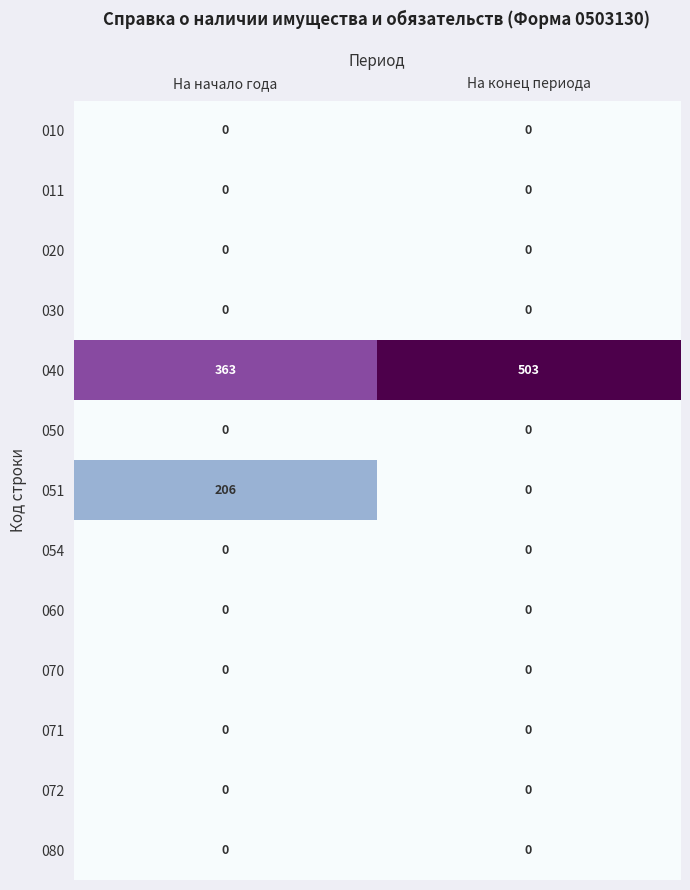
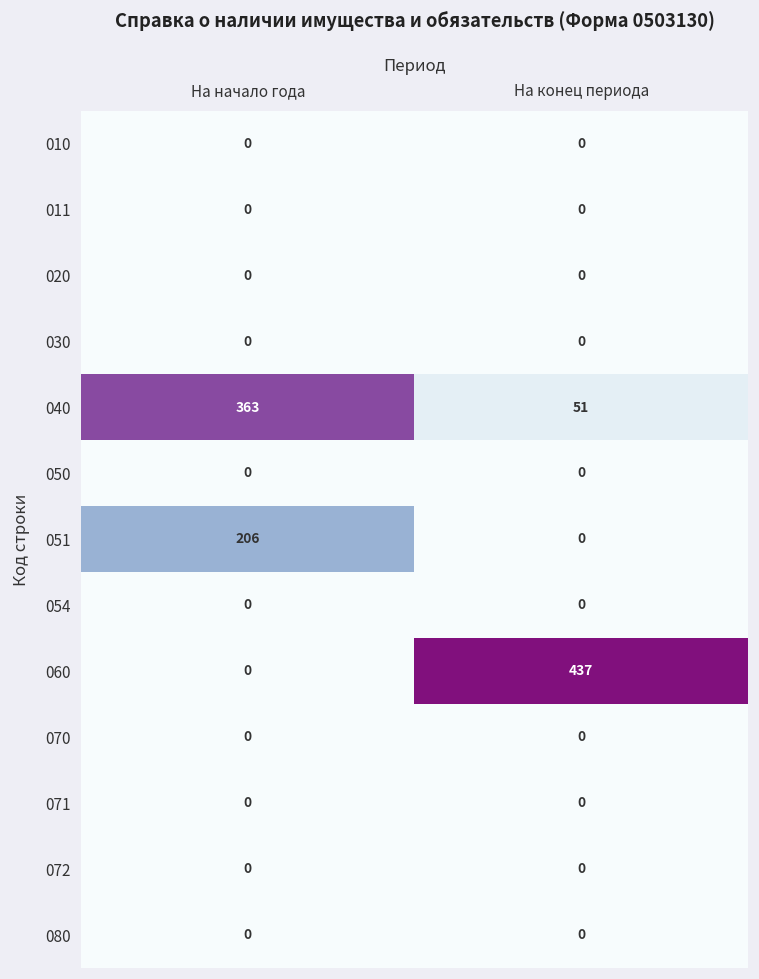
  {
    "010": {
      "На начало года": 0,
      "На конец периода": 0
    },
    "011": {
      "На начало года": 0,
      "На конец периода": 0
    },
    "020": {
      "На начало года": 0,
      "На конец периода": 0
    },
    "030": {
      "На начало года": 0,
      "На конец периода": 0
    },
    "040": {
      "На начало года": 363,
-     "На конец периода": 503
+     "На конец периода": 51
    },
    "050": {
      "На начало года": 0,
      "На конец периода": 0
    },
    "051": {
      "На начало года": 206,
      "На конец периода": 0
    },
    "054": {
      "На начало года": 0,
      "На конец периода": 0
    },
    "060": {
      "На начало года": 0,
-     "На конец периода": 0
+     "На конец периода": 437
    },
    "070": {
      "На начало года": 0,
      "На конец периода": 0
    },
    "071": {
      "На начало года": 0,
      "На конец периода": 0
    },
    "072": {
      "На начало года": 0,
      "На конец периода": 0
    },
    "080": {
      "На начало года": 0,
      "На конец периода": 0
    }
  }
